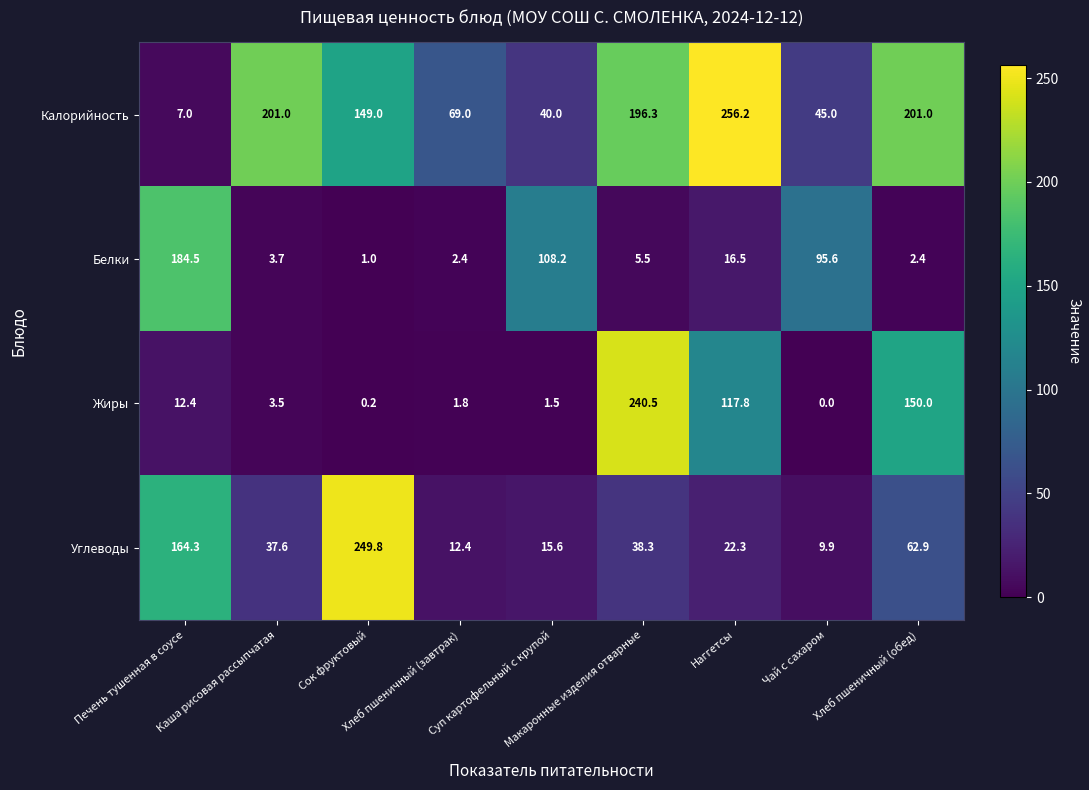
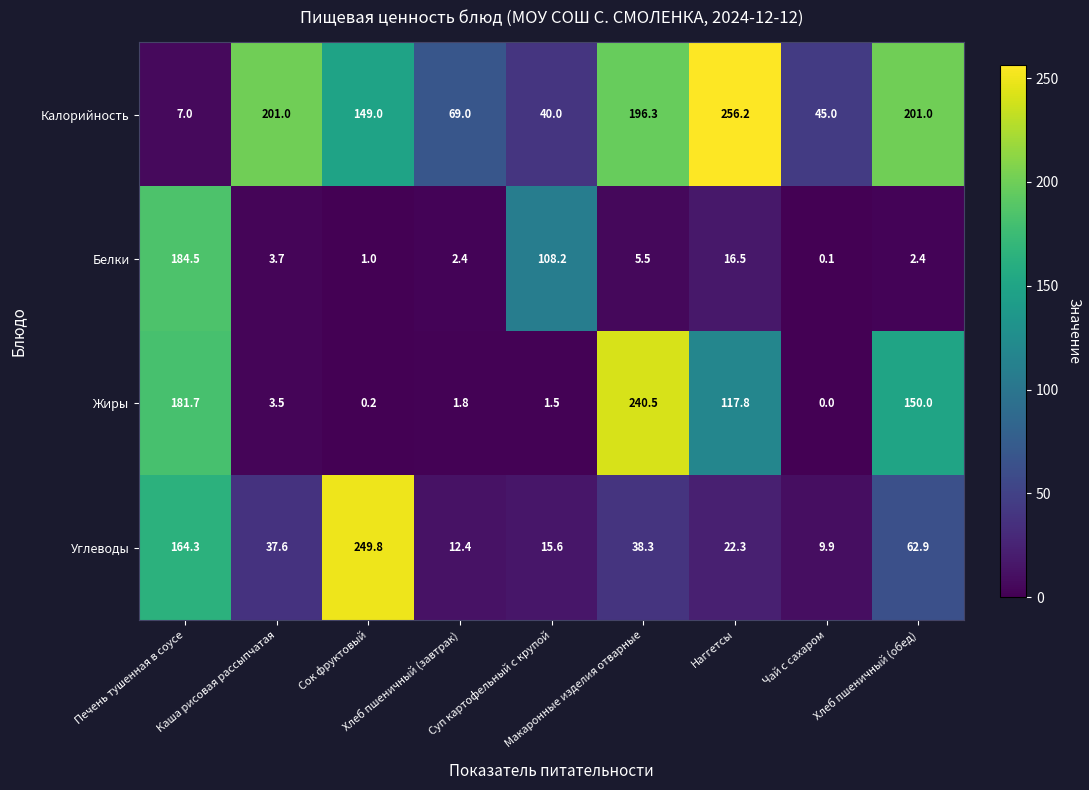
  {
    "Калорийность": {
      "Печень тушенная в соусе": 7.0,
      "Каша рисовая рассыпчатая": 201.0,
      "Сок фруктовый": 149.0,
      "Хлеб пшеничный (завтрак)": 69.0,
      "Суп картофельный с крупой": 40.0,
      "Макаронные изделия отварные": 196.3,
      "Наггетсы": 256.2,
      "Чай с сахаром": 45.0,
      "Хлеб пшеничный (обед)": 201.0
    },
    "Белки": {
      "Печень тушенная в соусе": 184.5,
      "Каша рисовая рассыпчатая": 3.7,
      "Сок фруктовый": 1.0,
      "Хлеб пшеничный (завтрак)": 2.4,
      "Суп картофельный с крупой": 108.2,
      "Макаронные изделия отварные": 5.5,
      "Наггетсы": 16.5,
-     "Чай с сахаром": 95.6,
+     "Чай с сахаром": 0.1,
      "Хлеб пшеничный (обед)": 2.4
    },
    "Жиры": {
-     "Печень тушенная в соусе": 12.4,
+     "Печень тушенная в соусе": 181.7,
      "Каша рисовая рассыпчатая": 3.5,
      "Сок фруктовый": 0.2,
      "Хлеб пшеничный (завтрак)": 1.8,
      "Суп картофельный с крупой": 1.5,
      "Макаронные изделия отварные": 240.5,
      "Наггетсы": 117.8,
      "Чай с сахаром": 0.0,
      "Хлеб пшеничный (обед)": 150.0
    },
    "Углеводы": {
      "Печень тушенная в соусе": 164.3,
      "Каша рисовая рассыпчатая": 37.6,
      "Сок фруктовый": 249.8,
      "Хлеб пшеничный (завтрак)": 12.4,
      "Суп картофельный с крупой": 15.6,
      "Макаронные изделия отварные": 38.3,
      "Наггетсы": 22.3,
      "Чай с сахаром": 9.9,
      "Хлеб пшеничный (обед)": 62.9
    }
  }
